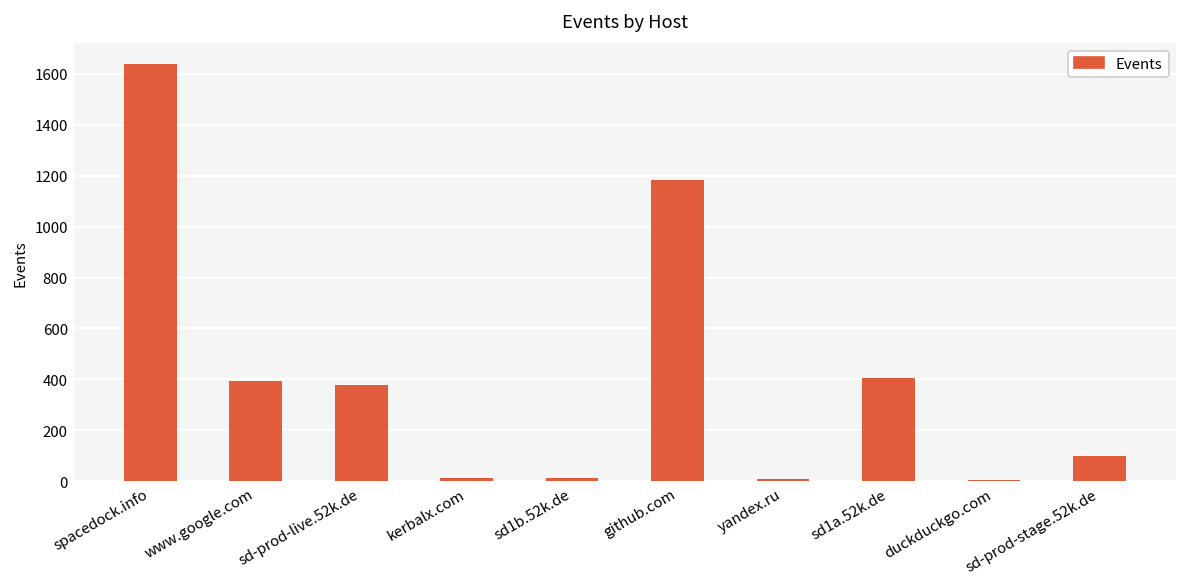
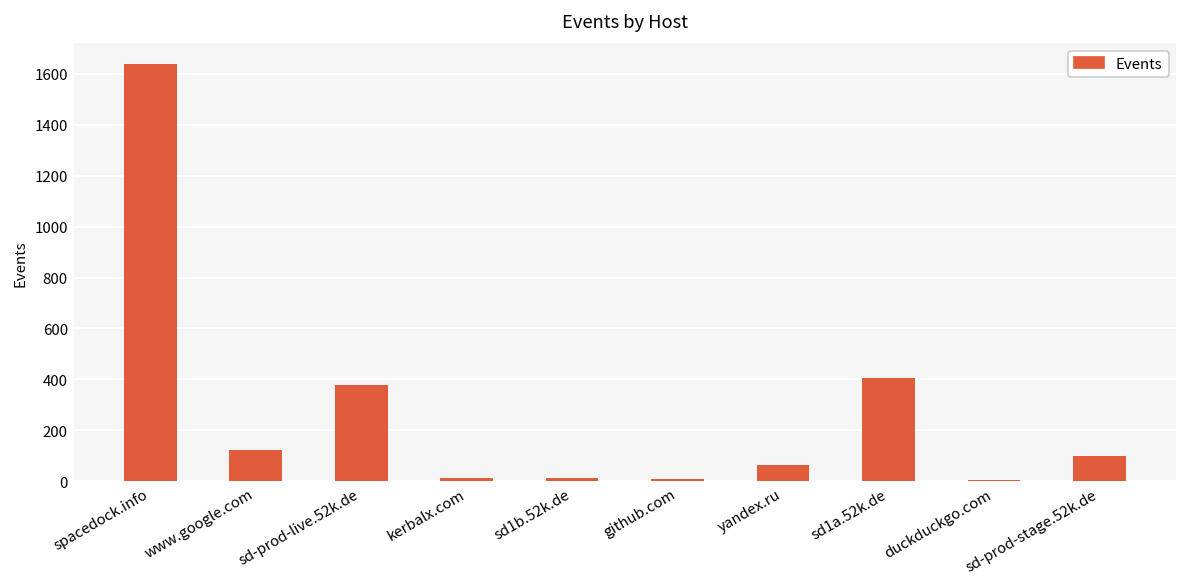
  {
    "spacedock.info": 1640,
-   "www.google.com": 390,
+   "www.google.com": 120,
    "sd-prod-live.52k.de": 380,
    "kerbalx.com": 10,
    "sd1b.52k.de": 10,
-   "github.com": 1180,
-   "yandex.ru": 10,
+   "github.com": 10,
+   "yandex.ru": 60,
    "sd1a.52k.de": 410,
    "sd-prod-stage.52k.de": 100
  }
